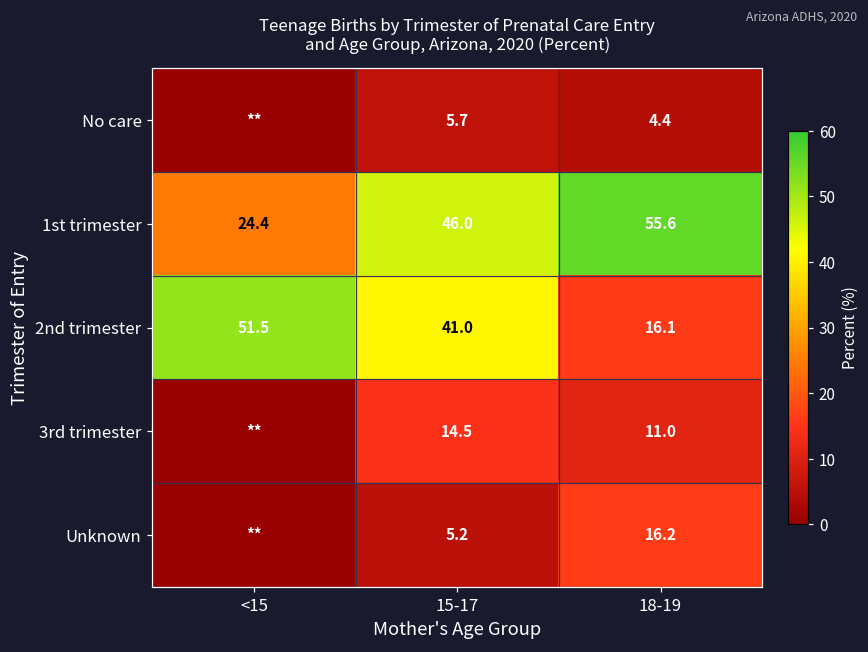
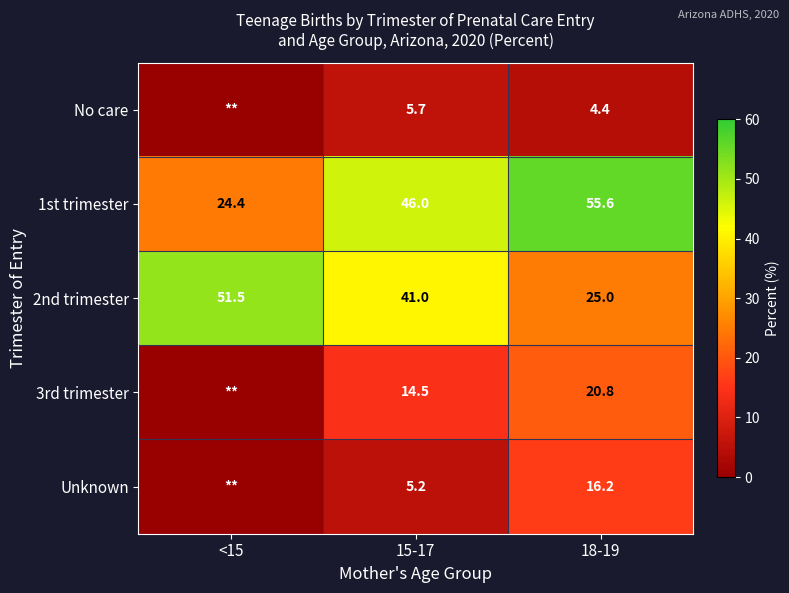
  {
    "No care": {
      "15-17": 5.7,
      "18-19": 4.4
    },
    "1st trimester": {
      "<15": 24.4,
      "15-17": 46.0,
      "18-19": 55.6
    },
    "2nd trimester": {
      "<15": 51.5,
      "15-17": 41.0,
-     "18-19": 16.1
+     "18-19": 25.0
    },
    "3rd trimester": {
      "15-17": 14.5,
-     "18-19": 11.0
+     "18-19": 20.8
    },
    "Unknown": {
      "15-17": 5.2,
      "18-19": 16.2
    }
  }
